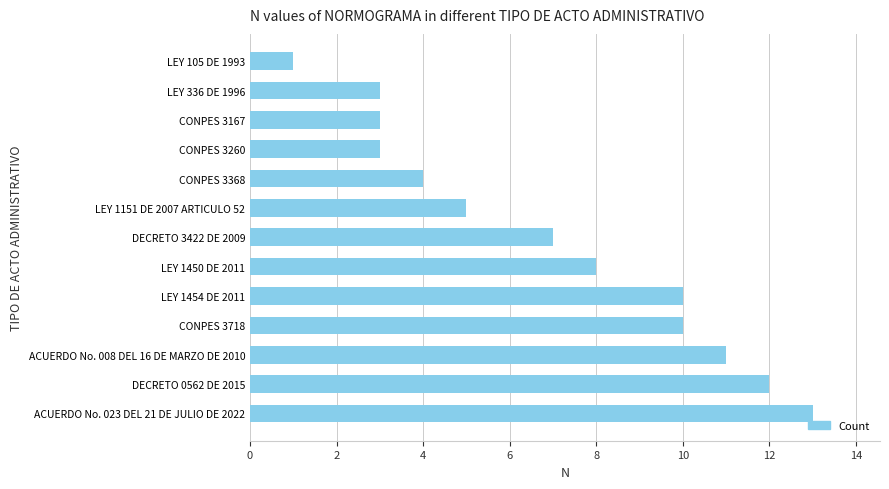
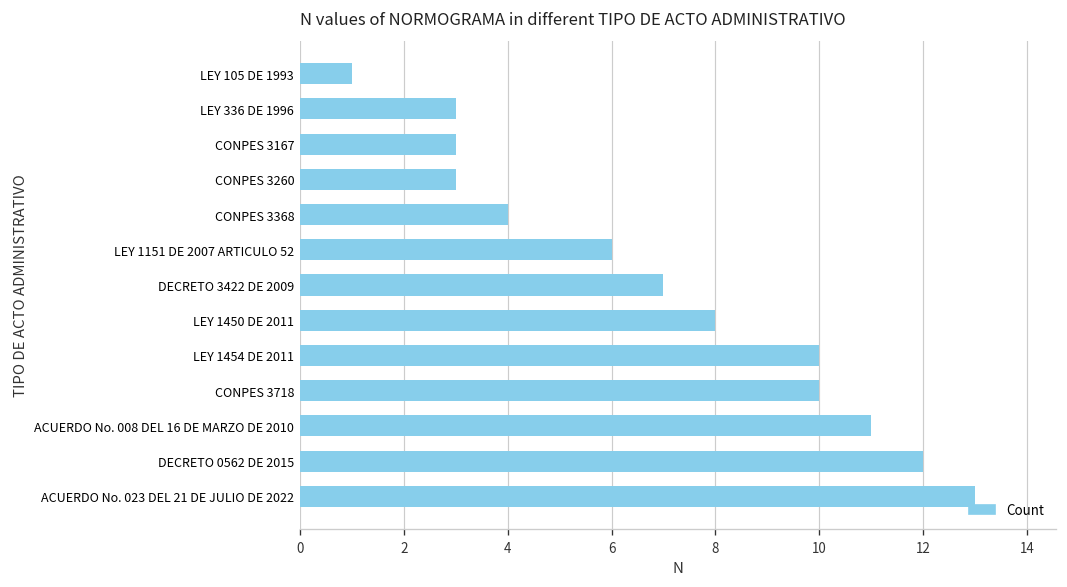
  {
    "LEY 105 DE 1993": 1,
    "LEY 336 DE 1996": 3,
    "CONPES 3167": 3,
    "CONPES 3260": 3,
    "CONPES 3368": 4,
-   "LEY 1151 DE 2007 ARTICULO 52": 5,
+   "LEY 1151 DE 2007 ARTICULO 52": 6,
    "DECRETO 3422 DE 2009": 7,
    "LEY 1450 DE 2011": 8,
    "LEY 1454 DE 2011": 10,
    "CONPES 3718": 10,
    "ACUERDO No. 008 DEL 16 DE MARZO DE 2010": 11,
    "DECRETO 0562 DE 2015": 12,
    "ACUERDO No. 023 DEL 21 DE JULIO DE 2022": 13
  }
